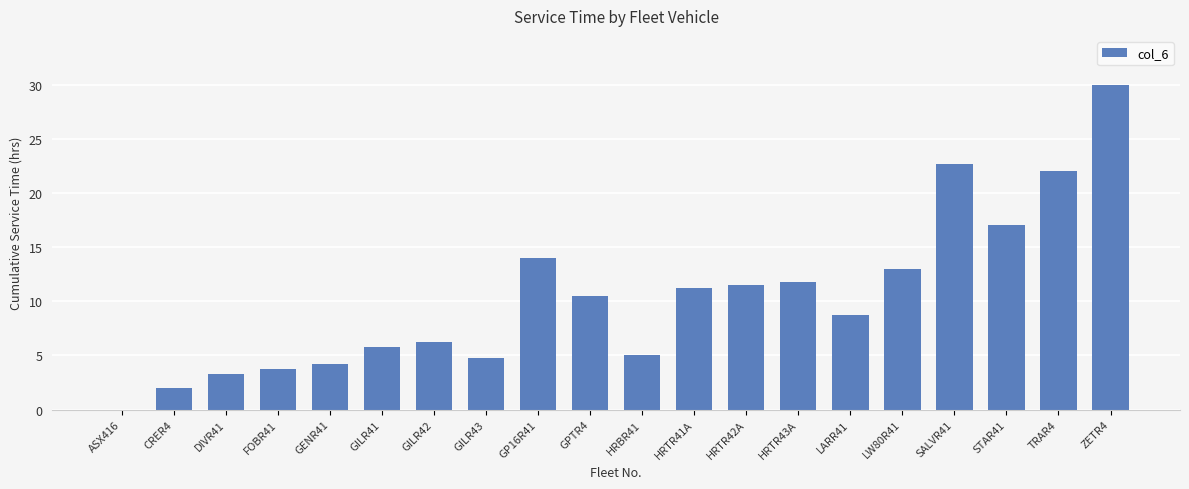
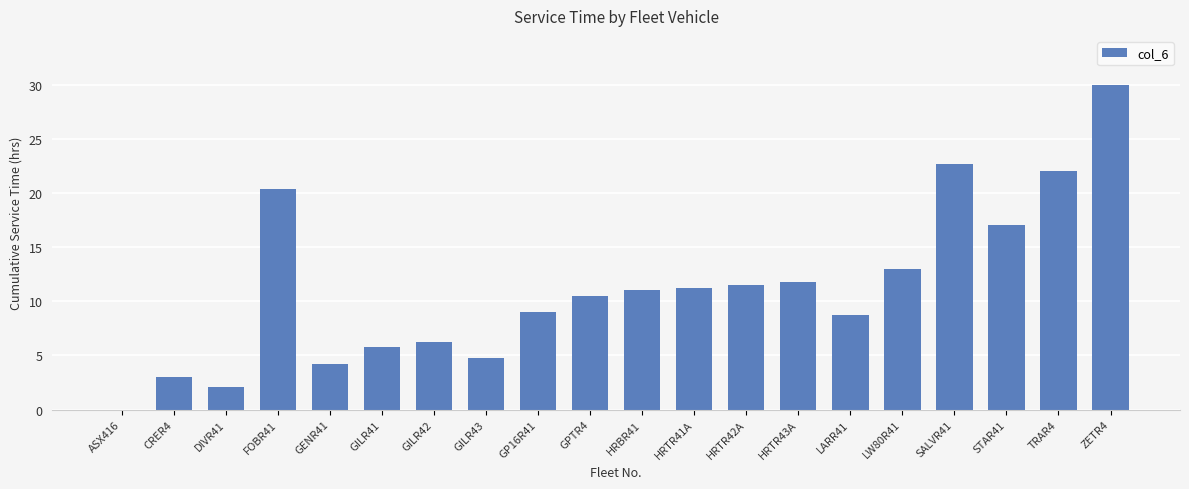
  {
    "ASX416": 0.0,
-   "CRER4": 2,
-   "DIVR41": 3.3,
-   "FOBR41": 3.8,
+   "CRER4": 3,
+   "DIVR41": 2.0,
+   "FOBR41": 20.3,
    "GENR41": 4.2,
    "GILR41": 5.8,
    "GILR42": 6.3,
    "GILR43": 4.7,
-   "GP16R41": 14,
+   "GP16R41": 9,
    "GPTR4": 10.5,
-   "HRBR41": 5,
+   "HRBR41": 11,
    "HRTR41A": 11.3,
    "HRTR42A": 11.5,
    "HRTR43A": 11.8,
    "LARR41": 8.8,
    "LW80R41": 13.0,
    "SALVR41": 22.7,
    "STAR41": 17.0,
    "TRAR4": 22.0,
    "ZETR4": 30.0
  }
